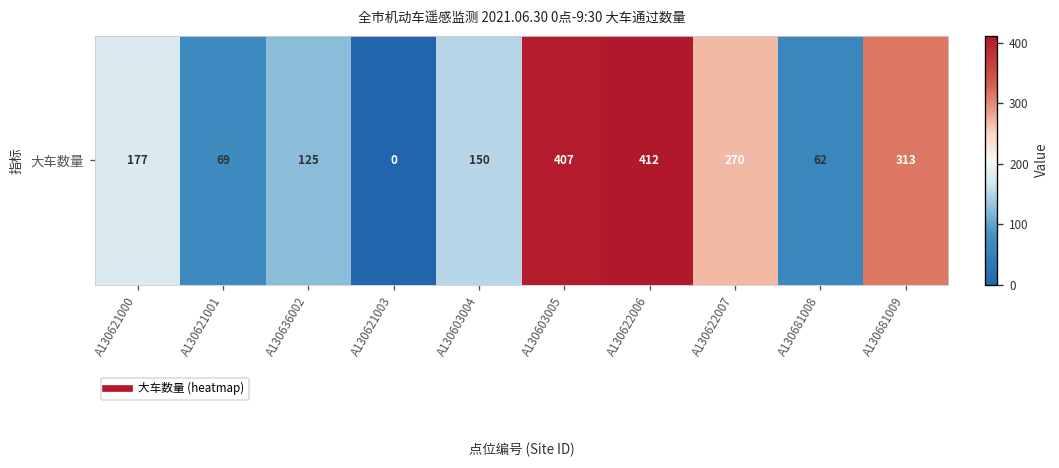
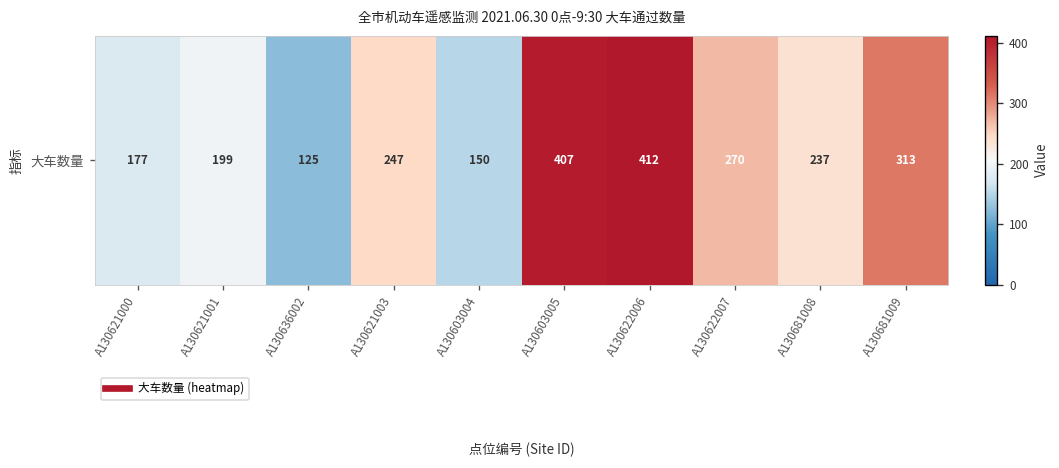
  {
    "大车数量": {
      "A130621000": 177,
-     "A130621001": 69,
+     "A130621001": 199,
      "A130636002": 125,
-     "A130621003": 0,
+     "A130621003": 247,
      "A130603004": 150,
      "A130603005": 407,
      "A130622006": 412,
      "A130622007": 270,
-     "A130681008": 62,
+     "A130681008": 237,
      "A130681009": 313
    }
  }
